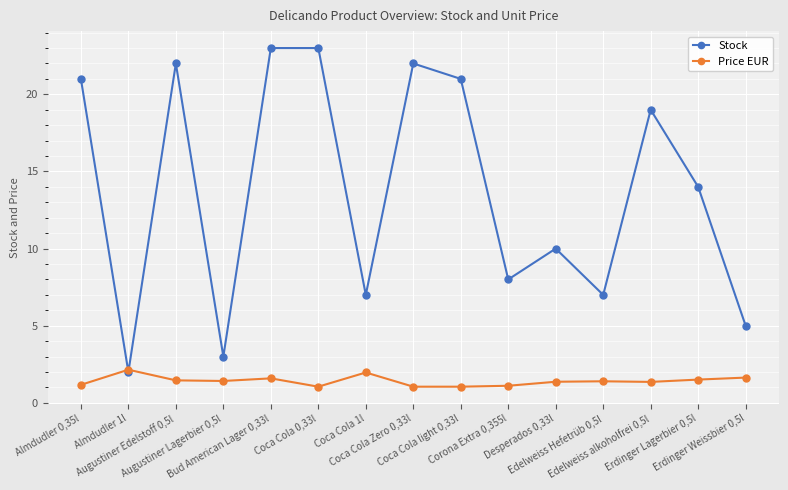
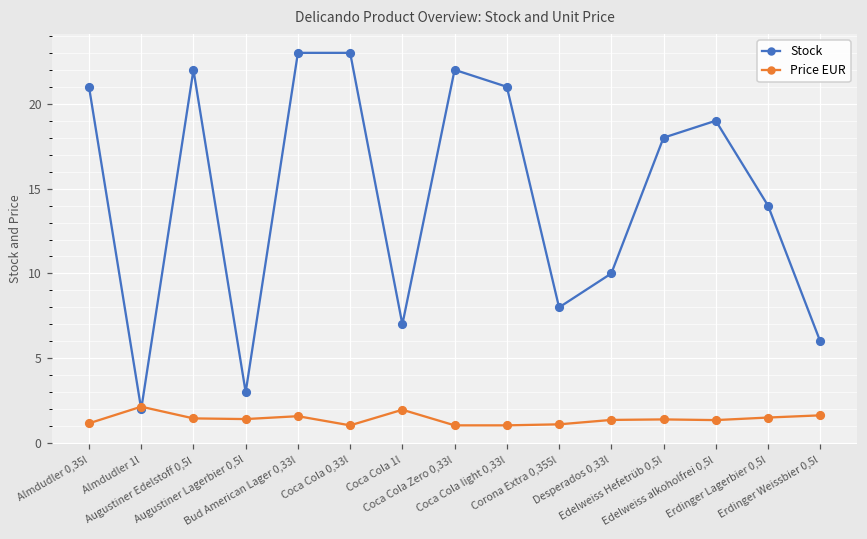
  {
    "Stock": {
      "Almdudler 0,35l": 21,
      "Augustiner Edelstoff 0,5l": 22,
      "Augustiner Lagerbier 0,5l": 3,
      "Bud American Lager 0,33l": 23,
      "Coca Cola 0,33l": 23,
      "Coca Cola 1l": 7,
      "Coca Cola Zero 0,33l": 22,
      "Coca Cola light 0,33l": 21,
      "Corona Extra 0,355l": 8,
      "Desperados 0,33l": 10,
-     "Edelweiss Hefetrüb 0,5l": 7,
+     "Edelweiss Hefetrüb 0,5l": 18,
      "Edelweiss alkoholfrei 0,5l": 19,
      "Erdinger Lagerbier 0,5l": 14,
-     "Erdinger Weissbier 0,5l": 5
+     "Erdinger Weissbier 0,5l": 6
    },
    "Price EUR": {
      "Almdudler 0,35l": 1.2,
      "Augustiner Edelstoff 0,5l": 1.5,
      "Augustiner Lagerbier 0,5l": 1.4,
      "Bud American Lager 0,33l": 1.6,
      "Coca Cola 0,33l": 1,
      "Coca Cola 1l": 2,
      "Coca Cola Zero 0,33l": 1,
      "Coca Cola light 0,33l": 1,
      "Corona Extra 0,355l": 1,
      "Desperados 0,33l": 1.4,
      "Edelweiss Hefetrüb 0,5l": 1.4,
      "Edelweiss alkoholfrei 0,5l": 1.4,
      "Erdinger Lagerbier 0,5l": 1.5,
      "Erdinger Weissbier 0,5l": 1.6
    }
  }
